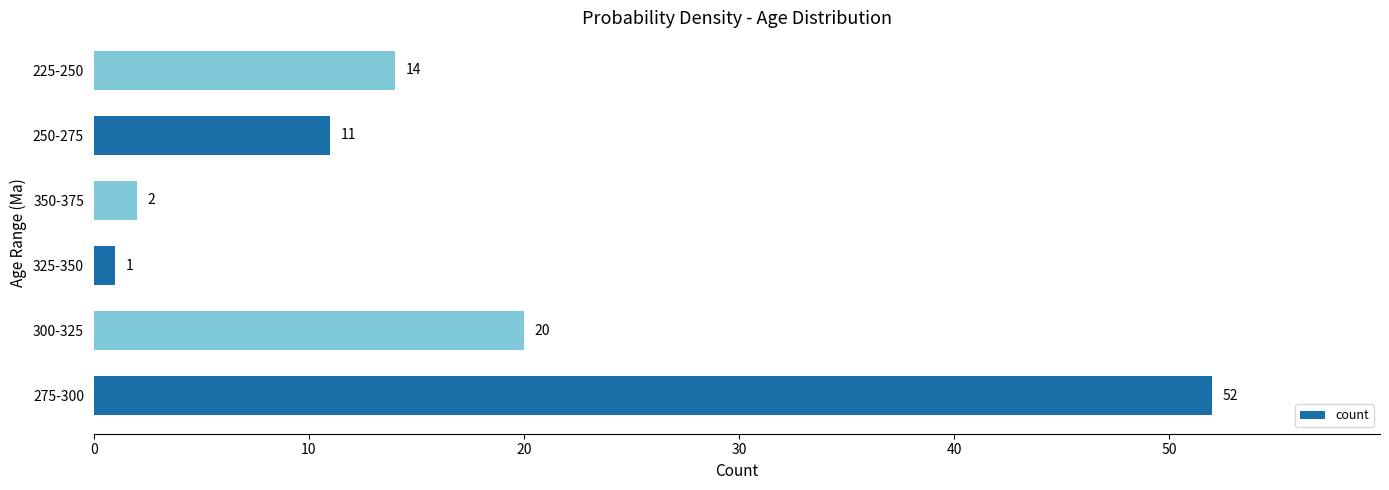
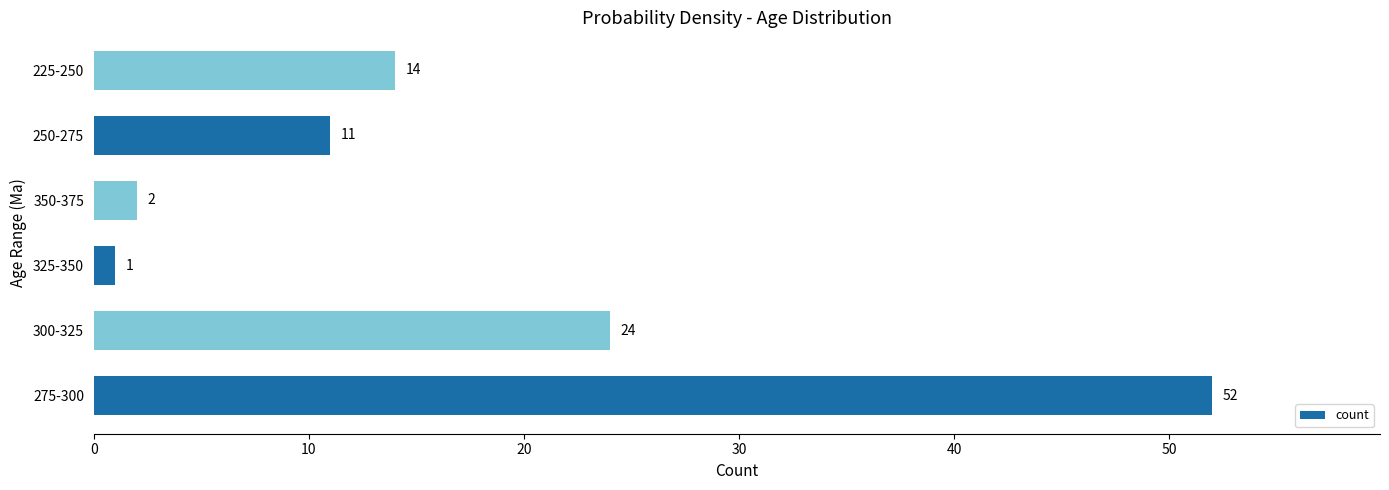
  {
    "225-250": 14,
    "250-275": 11,
    "350-375": 2,
    "325-350": 1,
-   "300-325": 20,
+   "300-325": 24,
    "275-300": 52
  }
